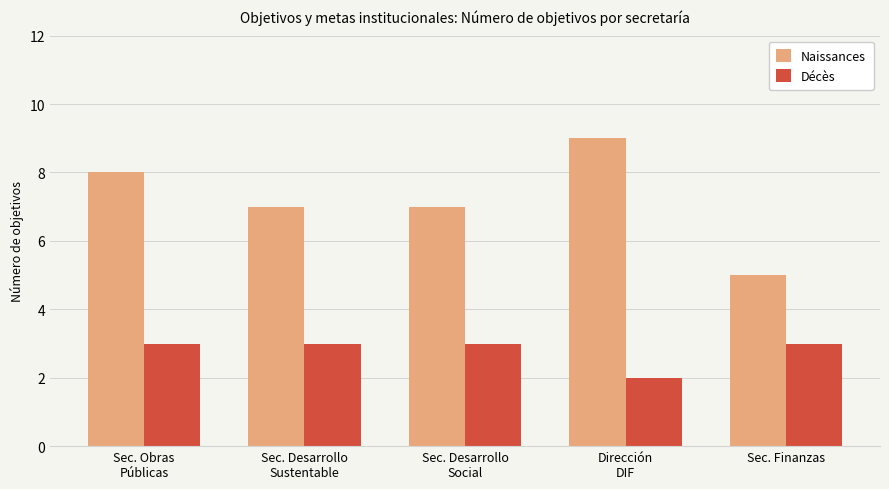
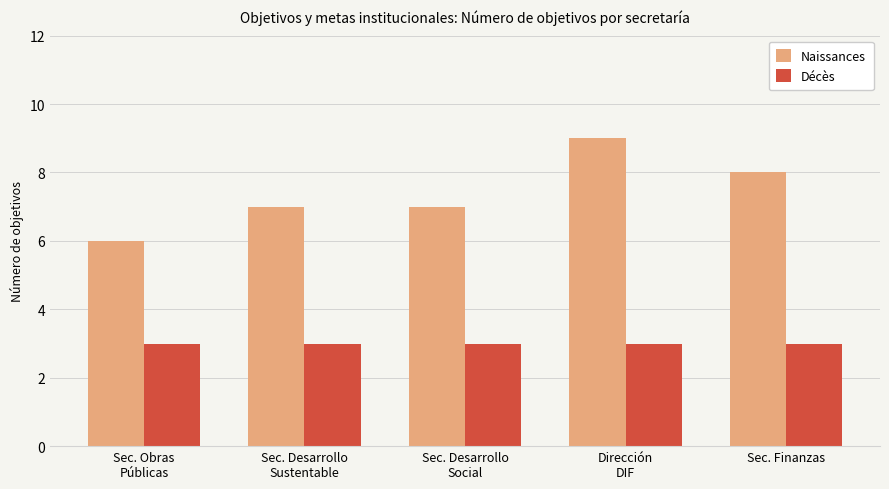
  {
    "Naissances": {
-     "Sec. Obras Públicas": 8,
+     "Sec. Obras Públicas": 6,
      "Sec. Desarrollo Sustentable": 7,
      "Sec. Desarrollo Social": 7,
      "Dirección DIF": 9,
-     "Sec. Finanzas": 5
+     "Sec. Finanzas": 8
    },
    "Décès": {
      "Sec. Obras Públicas": 3,
      "Sec. Desarrollo Sustentable": 3,
      "Sec. Desarrollo Social": 3,
-     "Dirección DIF": 2,
+     "Dirección DIF": 3,
      "Sec. Finanzas": 3
    }
  }
